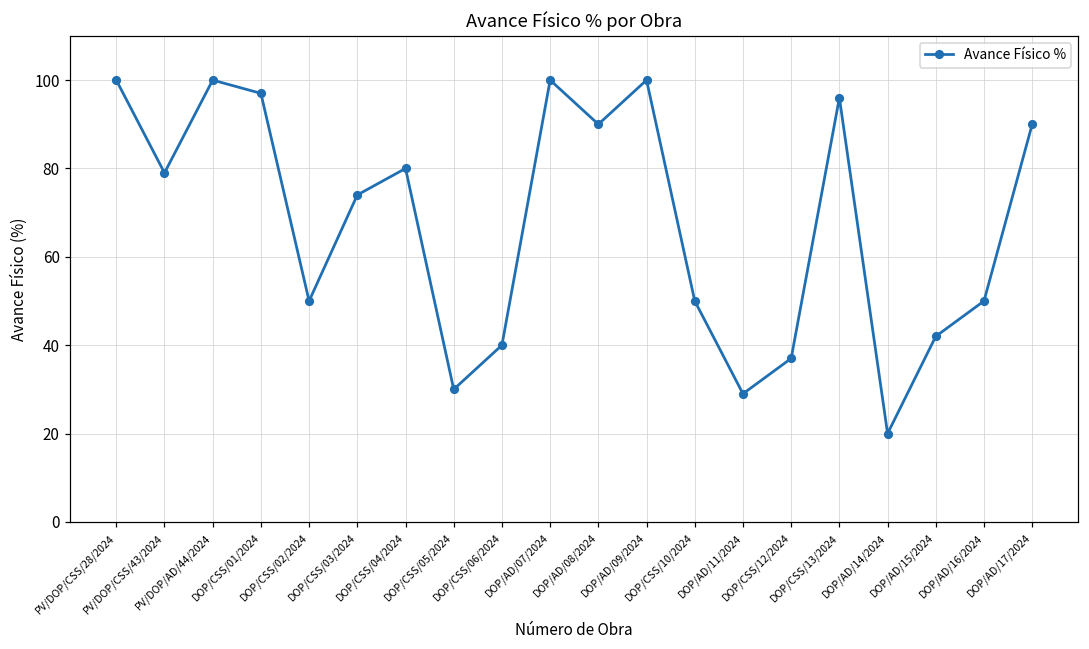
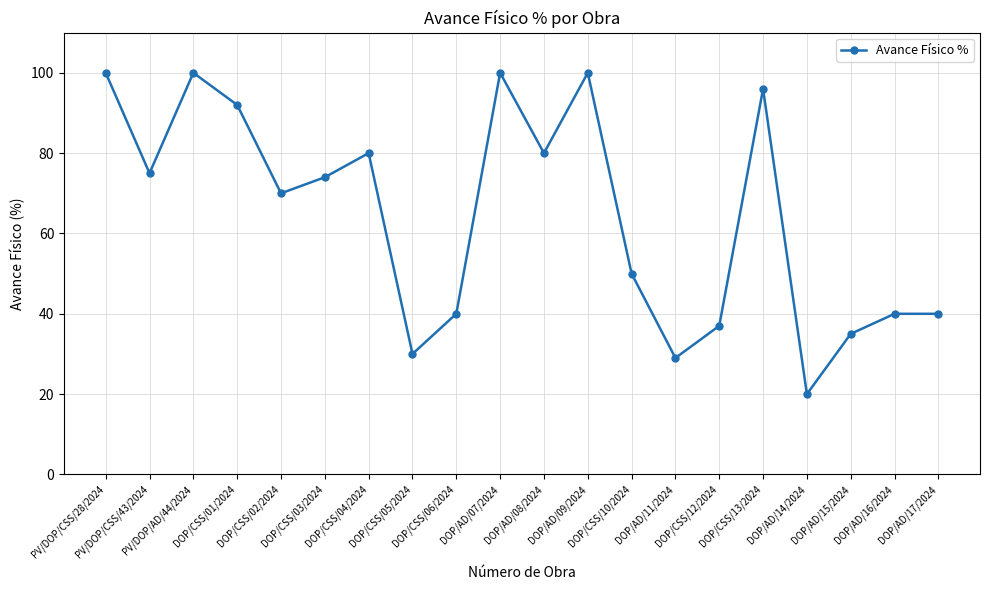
  {
    "PV/DOP/CSS/28/2024": 100,
-   "PV/DOP/CSS/43/2024": 79,
+   "PV/DOP/CSS/43/2024": 75,
    "PV/DOP/AD/44/2024": 100,
-   "DOP/CSS/01/2024": 97,
-   "DOP/CSS/02/2024": 50,
+   "DOP/CSS/01/2024": 92,
+   "DOP/CSS/02/2024": 70,
    "DOP/CSS/03/2024": 74,
    "DOP/CSS/04/2024": 80,
    "DOP/CSS/05/2024": 30,
    "DOP/CSS/06/2024": 40,
    "DOP/AD/07/2024": 100,
-   "DOP/AD/08/2024": 90,
+   "DOP/AD/08/2024": 80,
    "DOP/AD/09/2024": 100,
    "DOP/CSS/10/2024": 50,
    "DOP/AD/11/2024": 29,
    "DOP/CSS/12/2024": 37,
    "DOP/CSS/13/2024": 96,
    "DOP/AD/14/2024": 20,
-   "DOP/AD/15/2024": 42,
-   "DOP/AD/16/2024": 50,
-   "DOP/AD/17/2024": 90
+   "DOP/AD/15/2024": 35,
+   "DOP/AD/16/2024": 40,
+   "DOP/AD/17/2024": 40
  }
